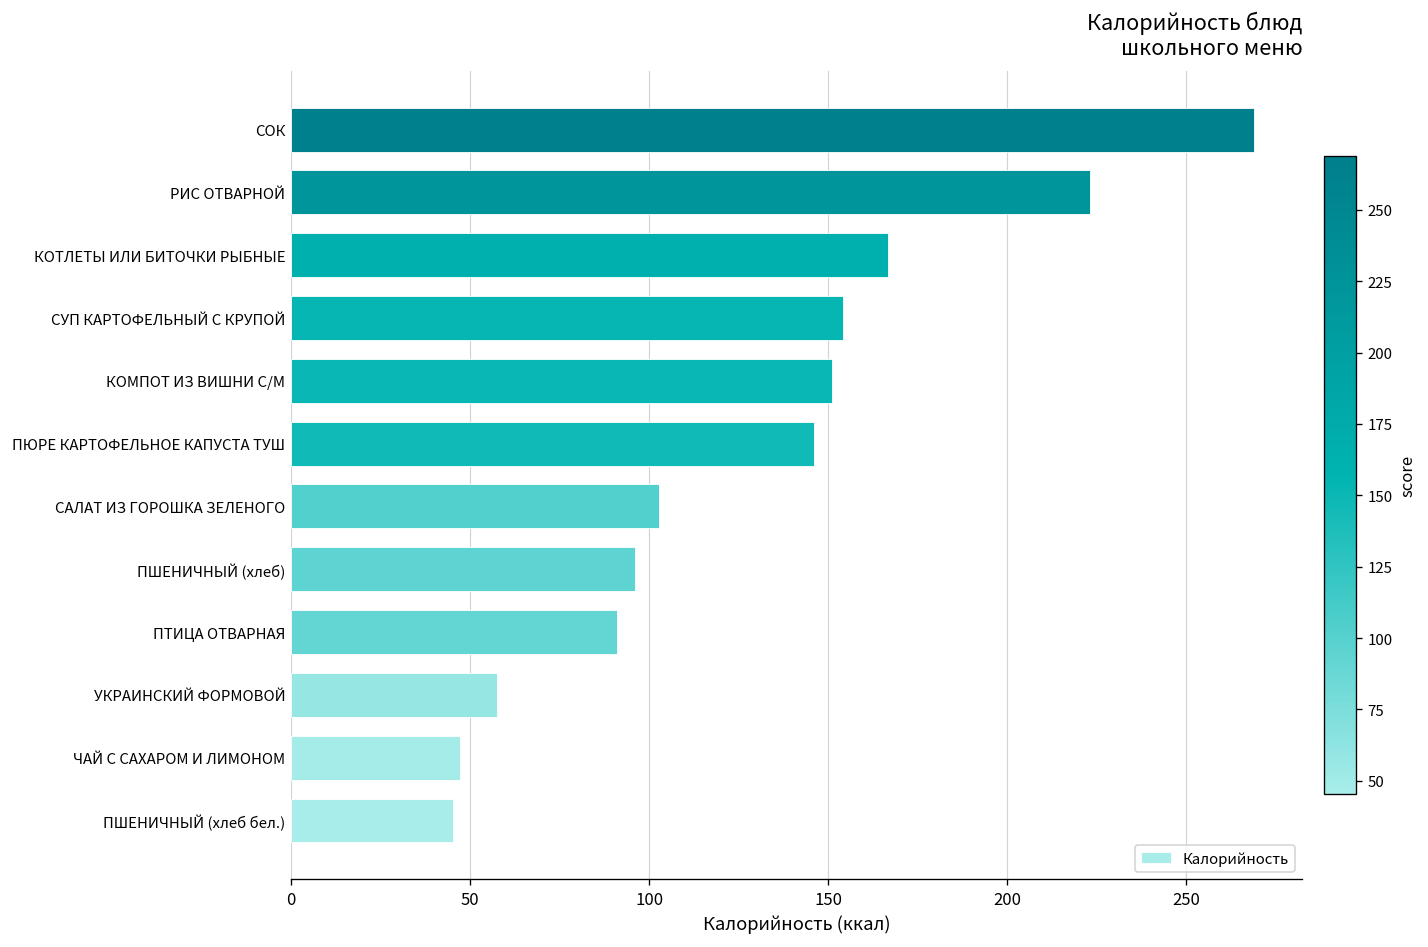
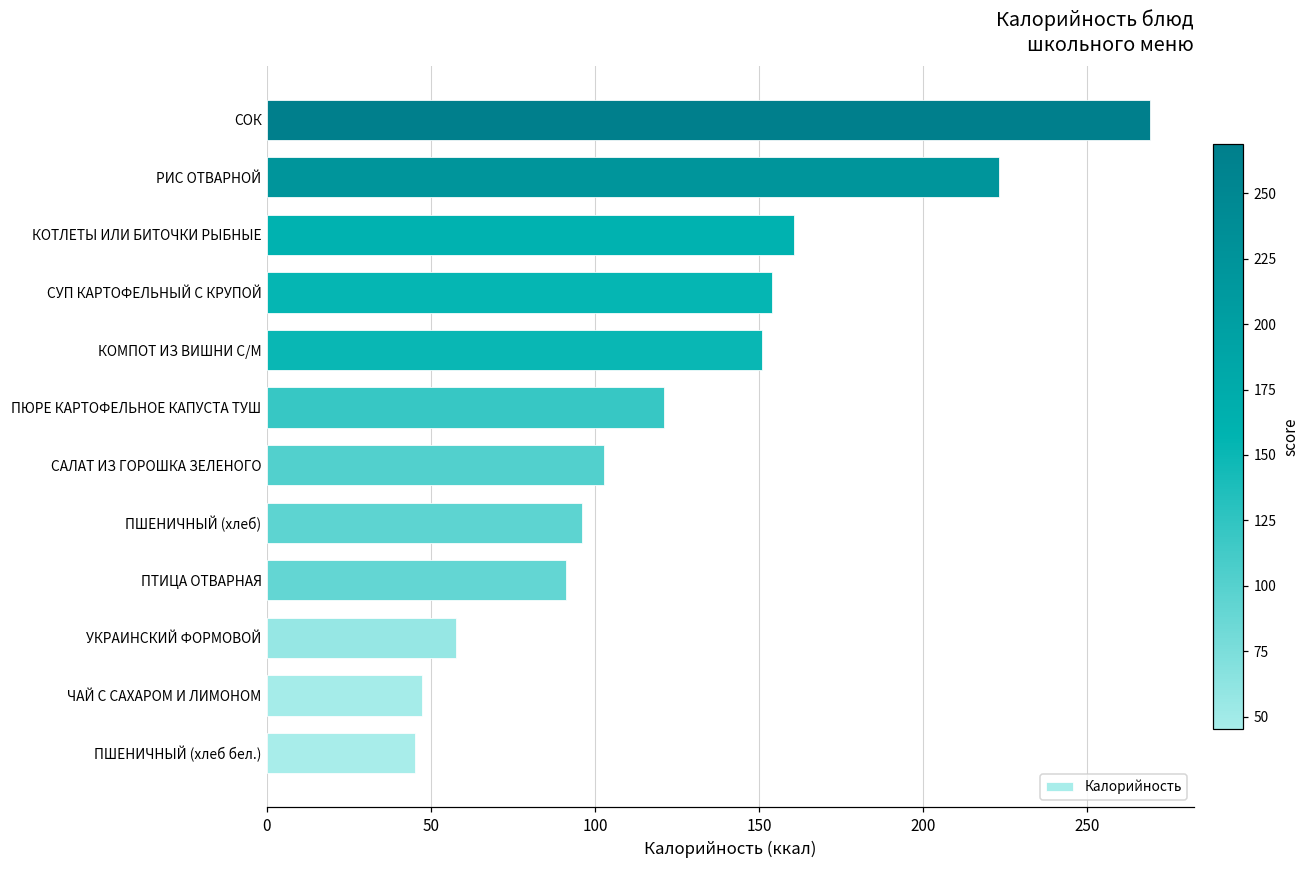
  {
    "СОК": 269,
    "РИС ОТВАРНОЙ": 223,
-   "КОТЛЕТЫ ИЛИ БИТОЧКИ РЫБНЫЕ": 167,
+   "КОТЛЕТЫ ИЛИ БИТОЧКИ РЫБНЫЕ": 161,
    "СУП КАРТОФЕЛЬНЫЙ С КРУПОЙ": 154,
    "КОМПОТ ИЗ ВИШНИ С/М": 151,
-   "ПЮРЕ КАРТОФЕЛЬНОЕ КАПУСТА ТУШ": 146,
+   "ПЮРЕ КАРТОФЕЛЬНОЕ КАПУСТА ТУШ": 121,
    "САЛАТ ИЗ ГОРОШКА ЗЕЛЕНОГО": 103,
    "ПШЕНИЧНЫЙ (хлеб)": 96,
    "ПТИЦА ОТВАРНАЯ": 91,
    "УКРАИНСКИЙ ФОРМОВОЙ": 58,
    "ЧАЙ С САХАРОМ И ЛИМОНОМ": 47,
    "ПШЕНИЧНЫЙ (хлеб бел.)": 45
  }
